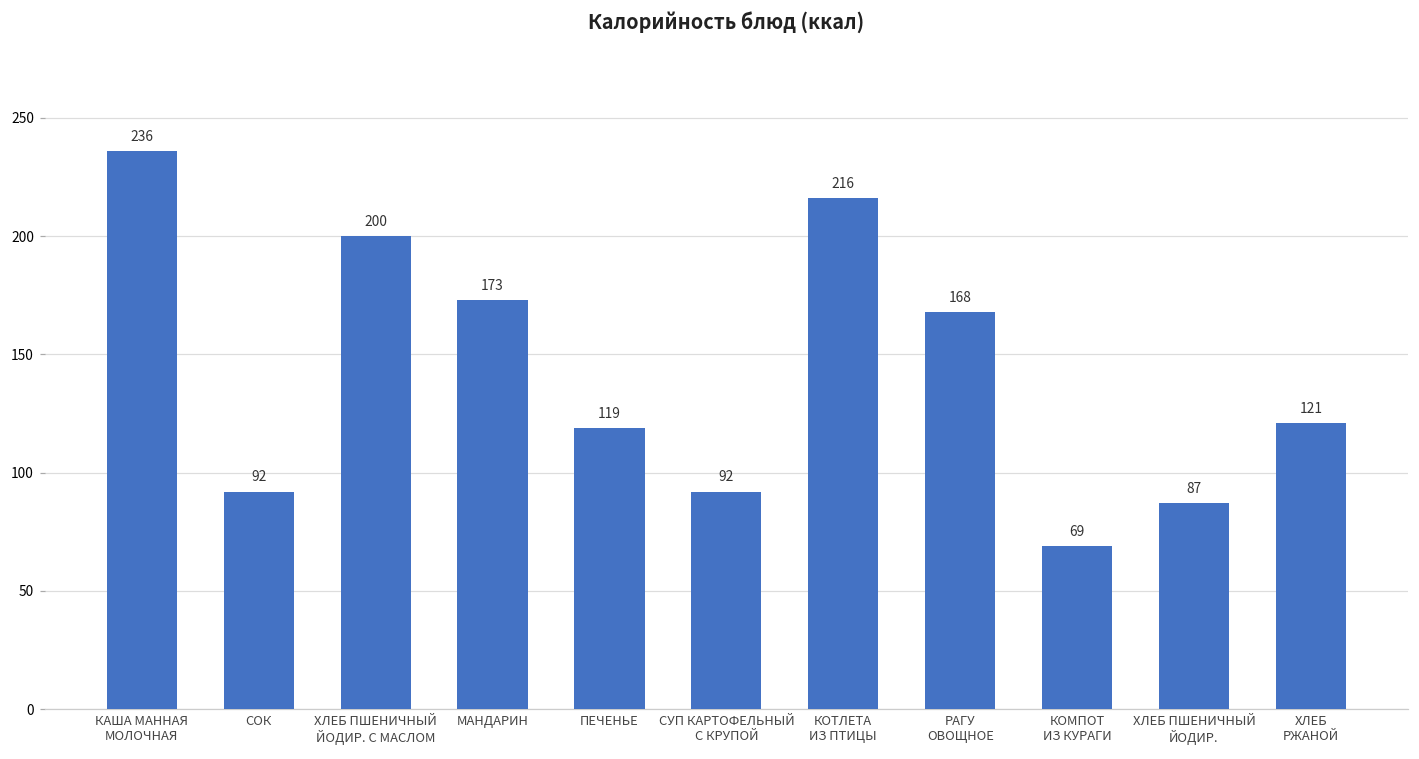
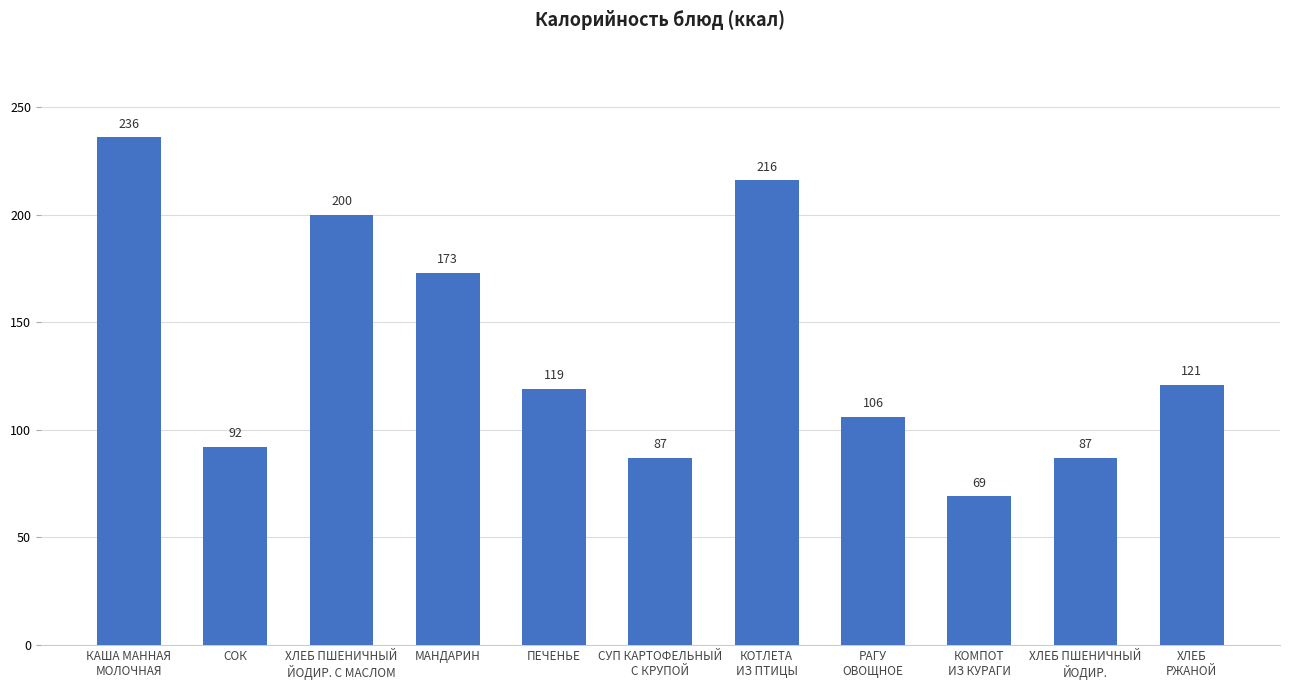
  {
    "КАША МАННАЯ МОЛОЧНАЯ": 236,
    "СОК": 92,
    "ХЛЕБ ПШЕНИЧНЫЙ ЙОДИР. С МАСЛОМ": 200,
    "МАНДАРИН": 173,
    "ПЕЧЕНЬЕ": 119,
-   "СУП КАРТОФЕЛЬНЫЙ С КРУПОЙ": 92,
+   "СУП КАРТОФЕЛЬНЫЙ С КРУПОЙ": 87,
    "КОТЛЕТА ИЗ ПТИЦЫ": 216,
-   "РАГУ ОВОЩНОЕ": 168,
+   "РАГУ ОВОЩНОЕ": 106,
    "КОМПОТ ИЗ КУРАГИ": 69,
    "ХЛЕБ ПШЕНИЧНЫЙ ЙОДИР.": 87,
    "ХЛЕБ РЖАНОЙ": 121
  }
